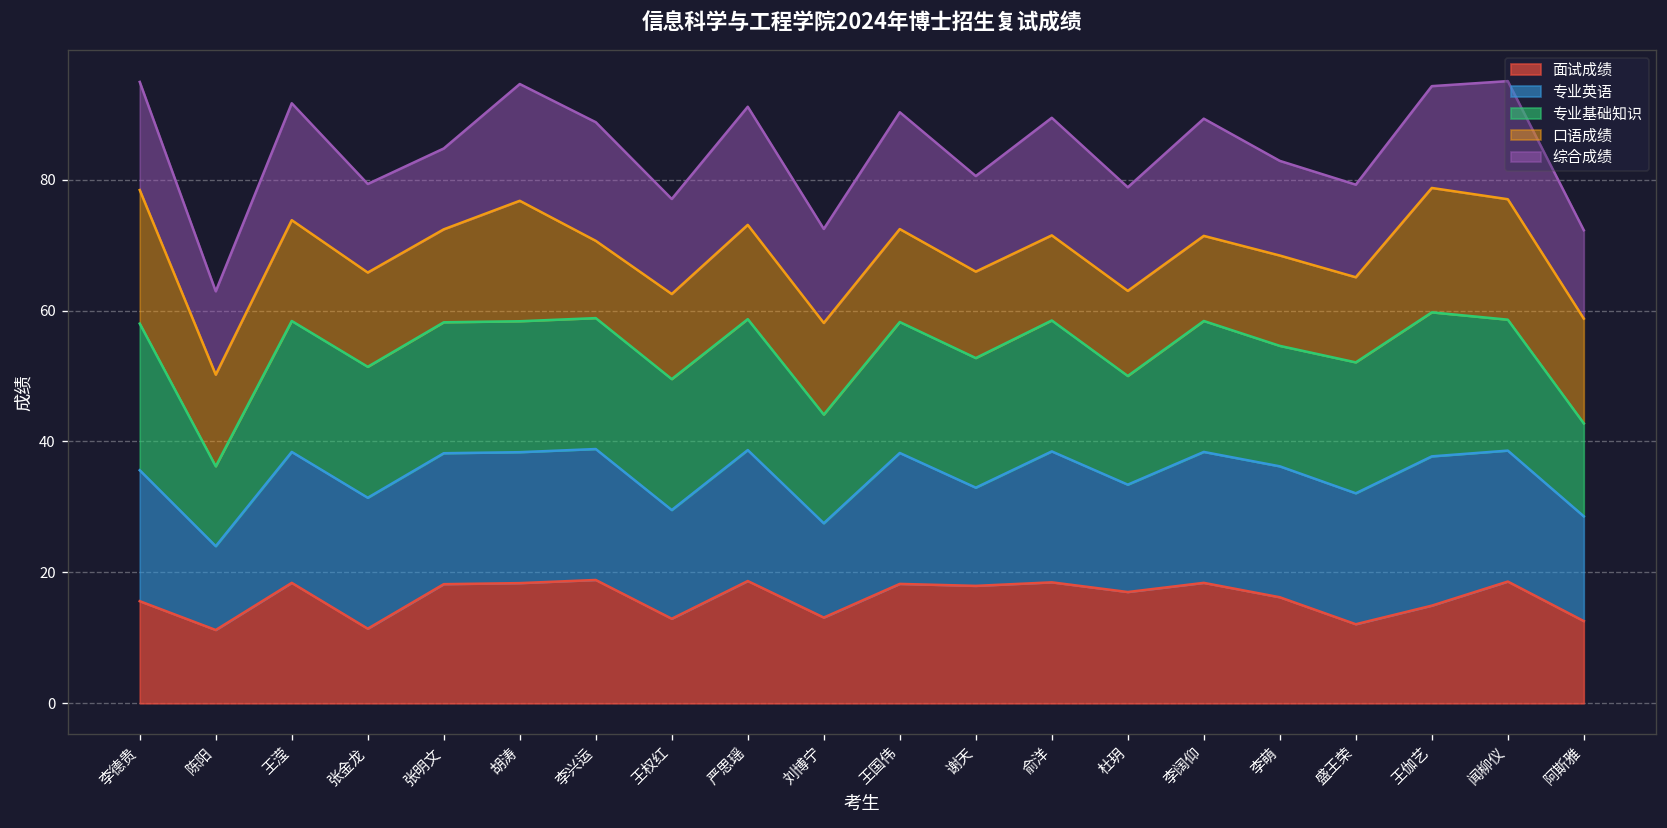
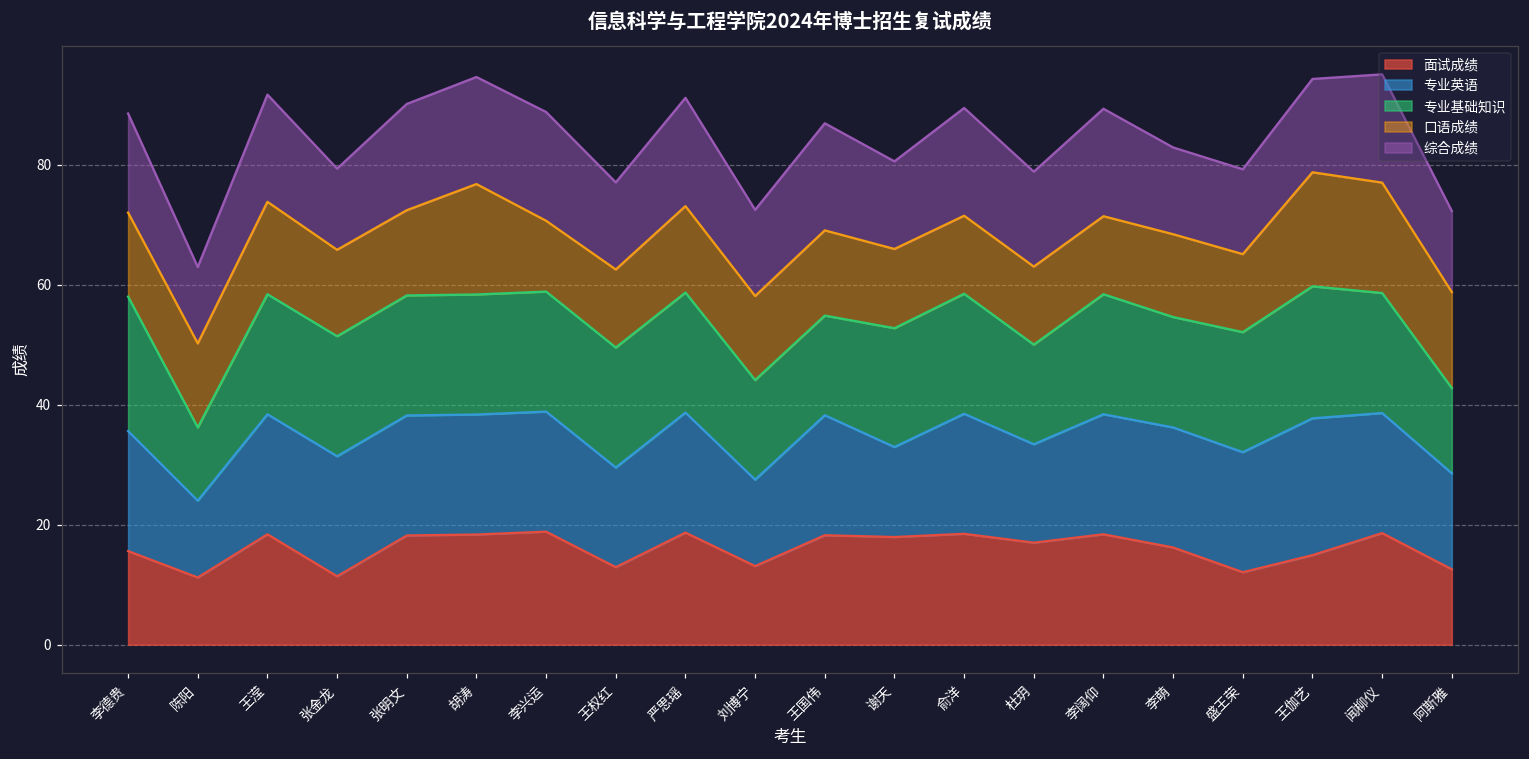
  {
    "面试成绩": {
      "李德贵": 16,
      "陈阳": 11,
      "王滢": 18,
      "张金龙": 11,
      "张明文": 18,
      "胡涛": 18,
      "李兴运": 19,
      "王权红": 13,
      "严思瑶": 19,
      "刘博宁": 13,
      "王国伟": 18,
      "谢天": 18,
      "俞洋": 18,
      "杜玥": 17,
      "李阔仰": 18,
      "李萌": 16,
      "盛王荣": 12,
      "王伽艺": 15,
      "闻柳仪": 19,
      "阿斯雅": 13
    },
    "专业英语": {
      "李德贵": 20,
      "陈阳": 13,
      "王滢": 20,
      "张金龙": 20,
      "张明文": 20,
      "胡涛": 20,
      "李兴运": 20,
      "王权红": 17,
      "严思瑶": 20,
      "刘博宁": 14,
      "王国伟": 20,
      "谢天": 15,
      "俞洋": 20,
      "杜玥": 16,
      "李阔仰": 20,
      "李萌": 20,
      "盛王荣": 20,
      "王伽艺": 23,
      "闻柳仪": 20,
      "阿斯雅": 16
    },
    "专业基础知识": {
      "李德贵": 22,
      "陈阳": 12,
      "王滢": 20,
      "张金龙": 20,
      "张明文": 20,
      "胡涛": 20,
      "李兴运": 20,
      "王权红": 20,
      "严思瑶": 20,
      "刘博宁": 17,
-     "王国伟": 20,
+     "王国伟": 17,
      "谢天": 20,
      "俞洋": 20,
      "杜玥": 17,
      "李阔仰": 20,
      "李萌": 18,
      "盛王荣": 20,
      "王伽艺": 22,
      "闻柳仪": 20,
      "阿斯雅": 14
    },
    "口语成绩": {
-     "李德贵": 20,
+     "李德贵": 14,
      "陈阳": 14,
      "王滢": 15,
      "张金龙": 14,
      "张明文": 14,
      "胡涛": 18,
      "李兴运": 12,
      "王权红": 13,
      "严思瑶": 14,
      "刘博宁": 14,
      "王国伟": 14,
      "谢天": 13,
      "俞洋": 13,
      "杜玥": 13,
      "李阔仰": 13,
      "李萌": 14,
      "盛王荣": 13,
      "王伽艺": 19,
      "闻柳仪": 18,
      "阿斯雅": 16
    },
    "综合成绩": {
      "李德贵": 17,
      "陈阳": 13,
      "王滢": 18,
      "张金龙": 14,
-     "张明文": 12,
+     "张明文": 18,
      "胡涛": 18,
      "李兴运": 18,
      "王权红": 15,
      "严思瑶": 18,
      "刘博宁": 14,
      "王国伟": 18,
      "谢天": 15,
      "俞洋": 18,
      "杜玥": 16,
      "李阔仰": 18,
      "李萌": 14,
      "盛王荣": 14,
      "王伽艺": 16,
      "阿斯雅": 13
    }
  }
